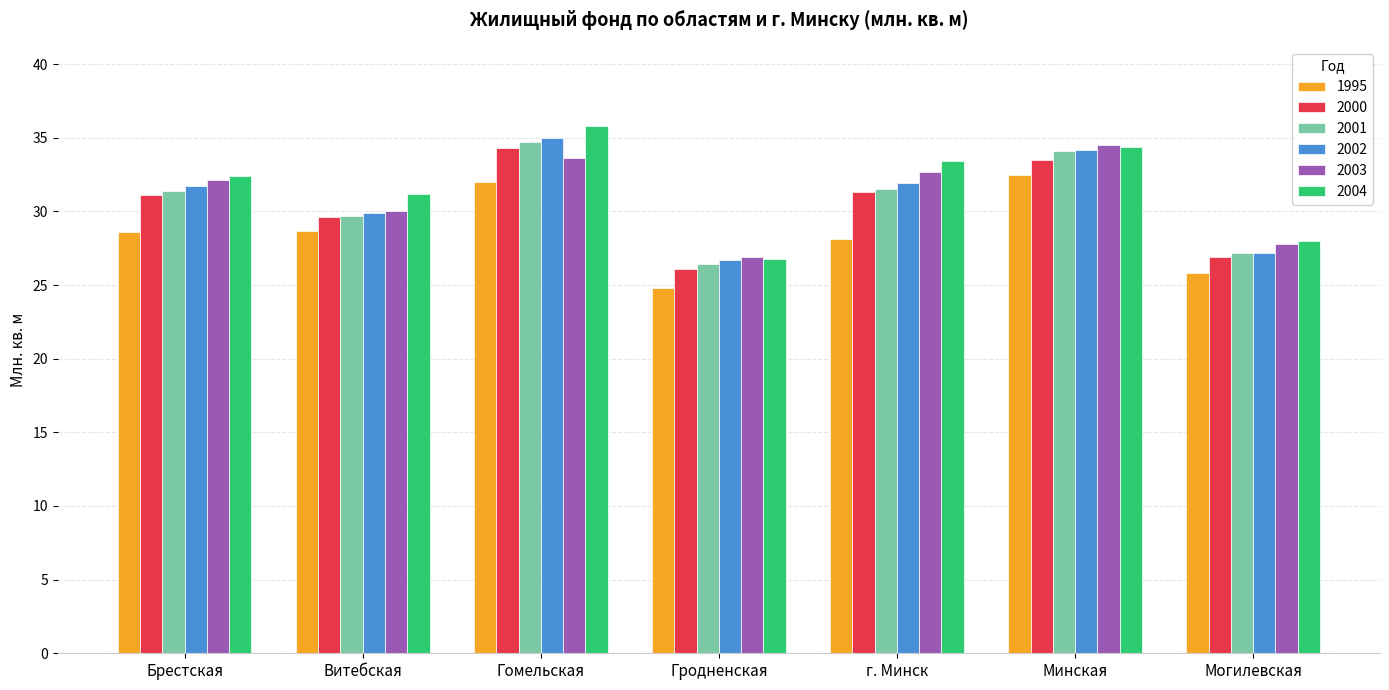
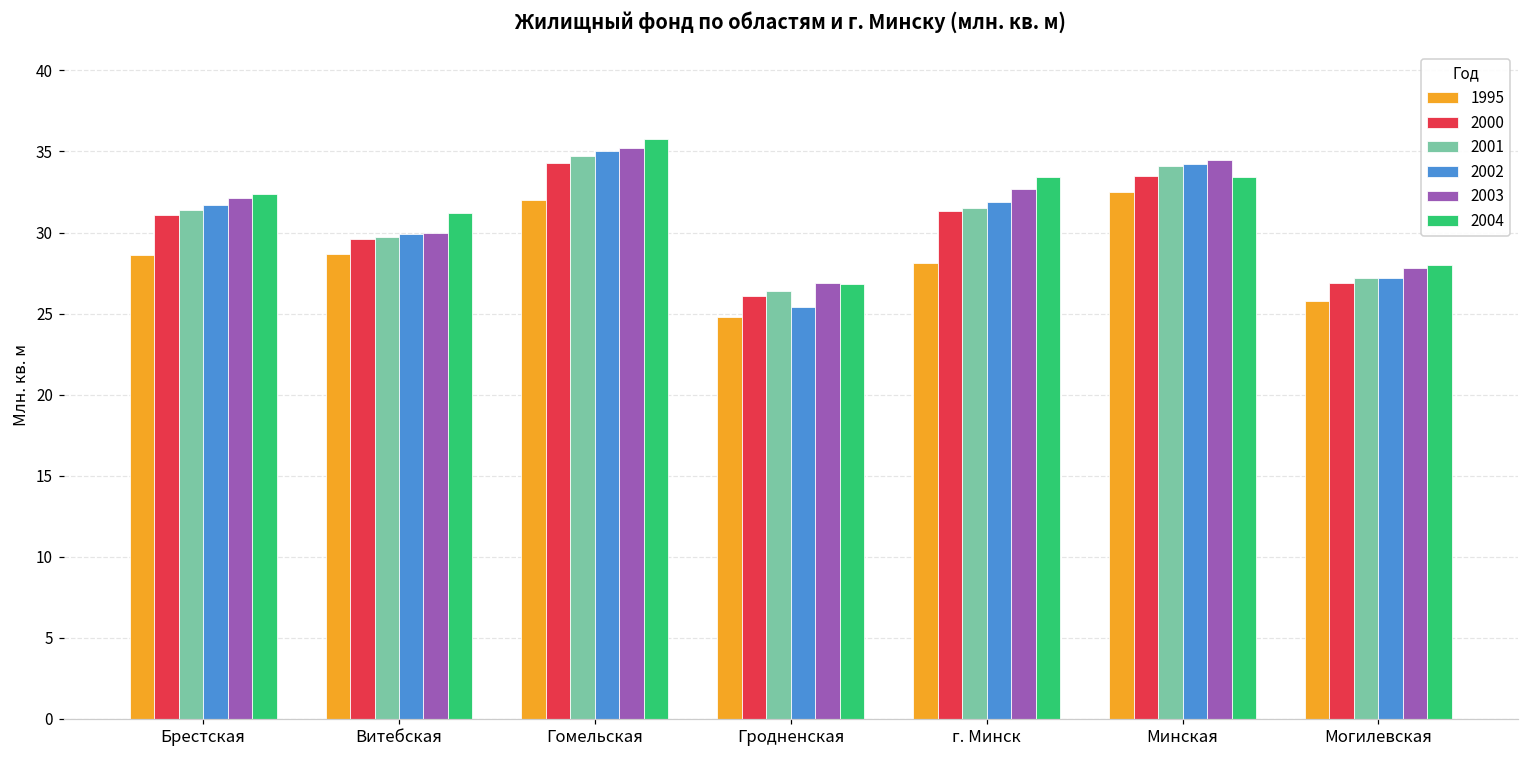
  {
    "1995": {
      "Брестская": 28.6,
      "Витебская": 28.7,
      "Гомельская": 32.0,
      "Гродненская": 24.8,
      "г. Минск": 28.1,
      "Минская": 32.5,
      "Могилевская": 25.8
    },
    "2000": {
      "Брестская": 31.1,
      "Витебская": 29.6,
      "Гомельская": 34.3,
      "Гродненская": 26.1,
      "г. Минск": 31.3,
      "Минская": 33.5,
      "Могилевская": 26.9
    },
    "2001": {
      "Брестская": 31.4,
      "Витебская": 29.7,
      "Гомельская": 34.7,
      "Гродненская": 26.4,
      "г. Минск": 31.5,
      "Минская": 34.1,
      "Могилевская": 27.2
    },
    "2002": {
      "Брестская": 31.7,
      "Витебская": 29.9,
      "Гомельская": 35.0,
-     "Гродненская": 26.7,
+     "Гродненская": 25.4,
      "г. Минск": 31.9,
      "Минская": 34.2,
      "Могилевская": 27.2
    },
    "2003": {
      "Брестская": 32.1,
      "Витебская": 30.0,
-     "Гомельская": 33.6,
+     "Гомельская": 35.2,
      "Гродненская": 26.9,
      "г. Минск": 32.7,
      "Минская": 34.5,
      "Могилевская": 27.8
    },
    "2004": {
      "Брестская": 32.4,
      "Витебская": 31.2,
      "Гомельская": 35.8,
      "Гродненская": 26.8,
      "г. Минск": 33.4,
-     "Минская": 34.4,
+     "Минская": 33.4,
      "Могилевская": 28.0
    }
  }
